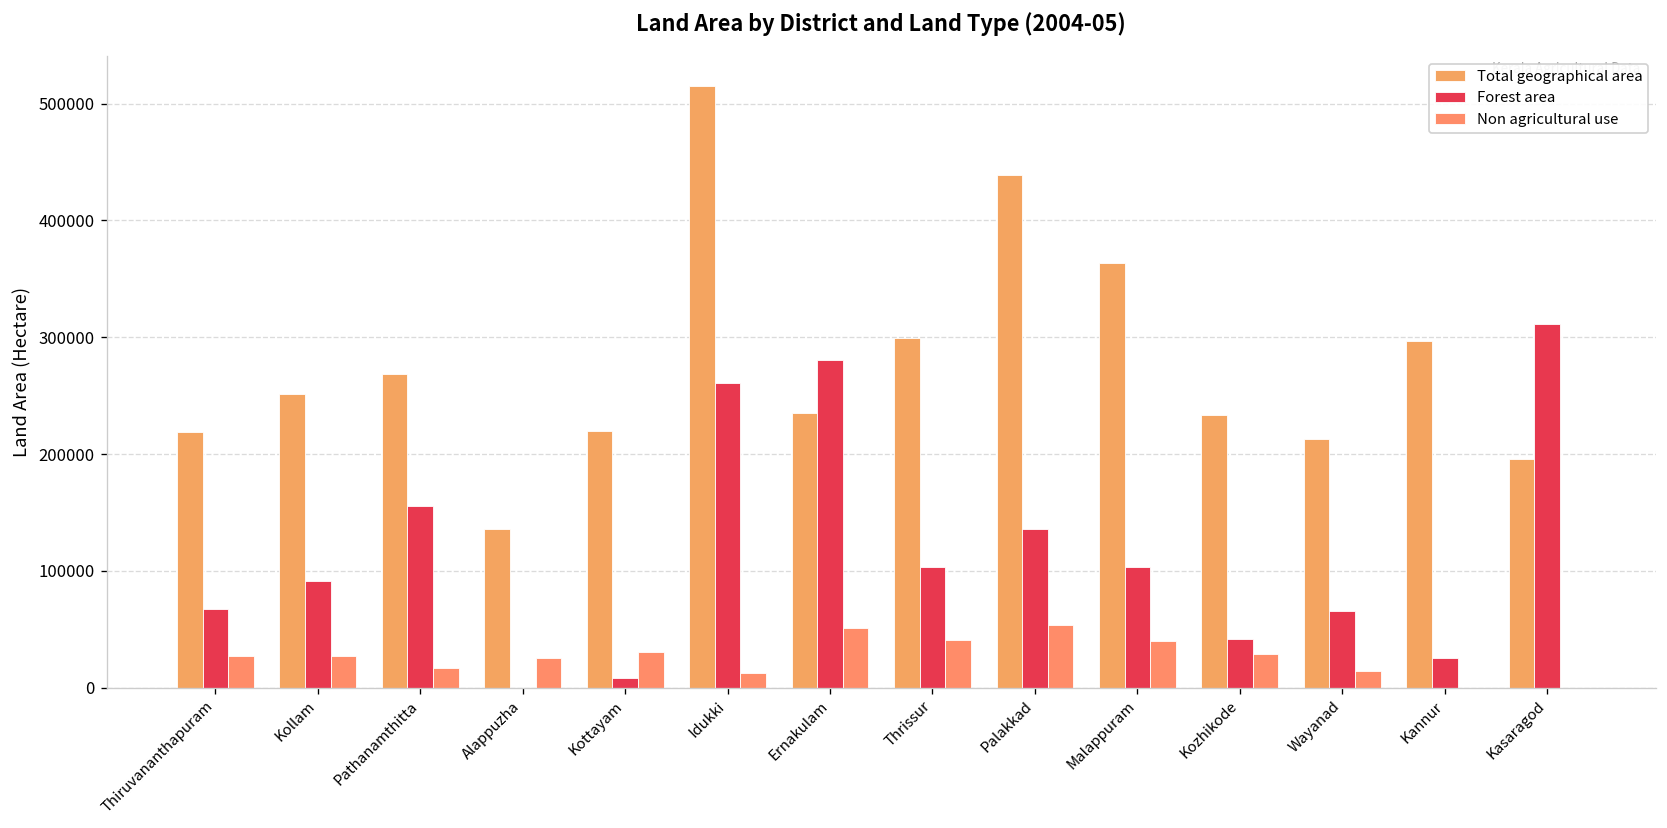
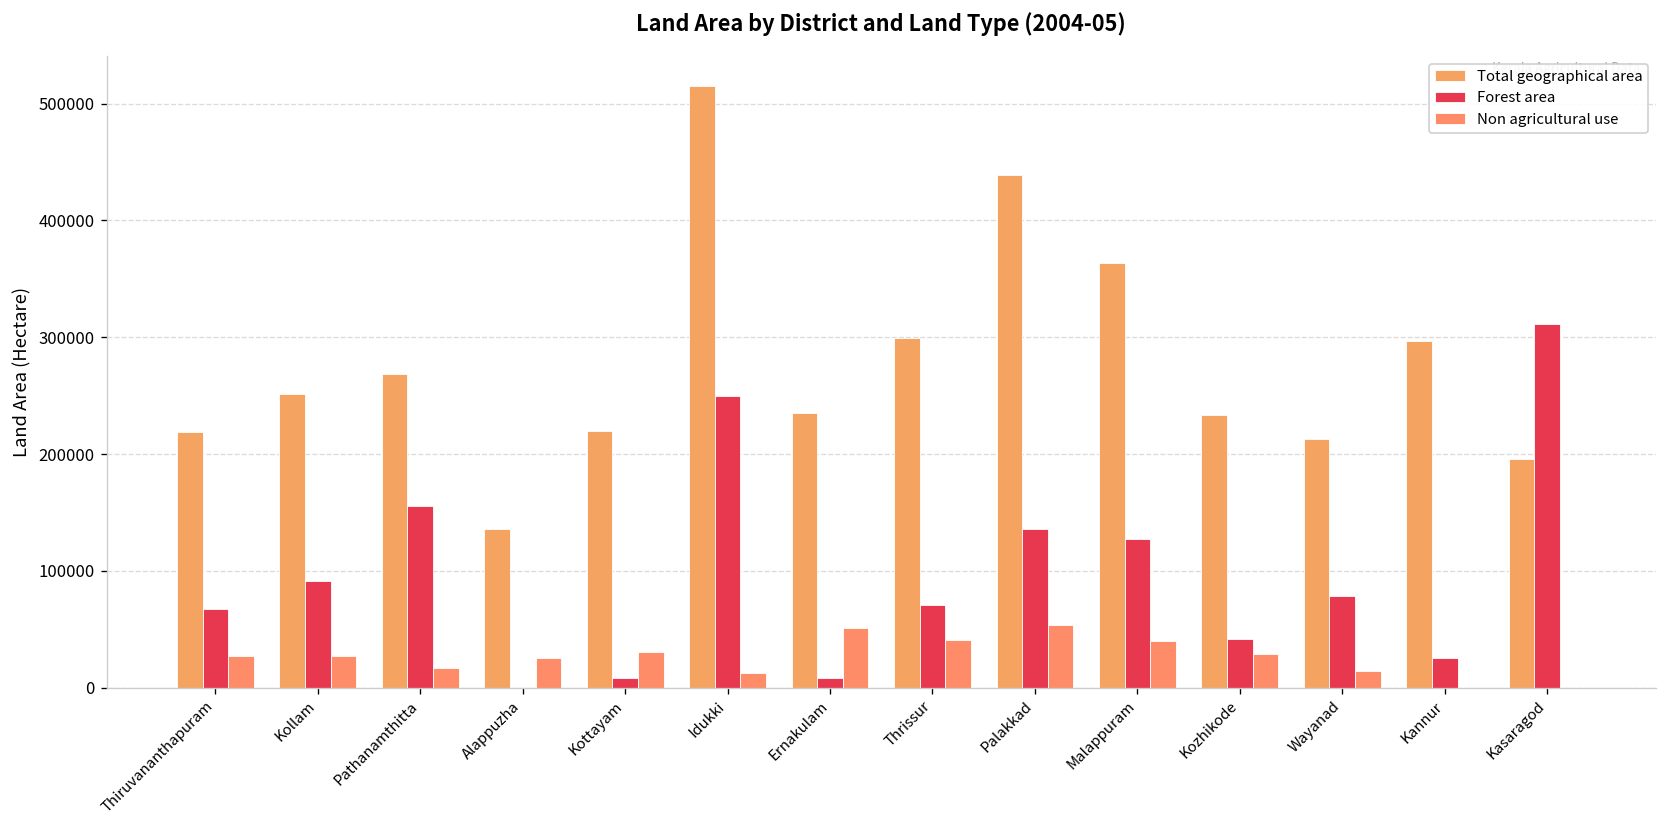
  {
    "Forest area": {
      "Thiruvananthapuram": 70000,
      "Kollam": 90000,
      "Pathanamthitta": 160000,
      "Alappuzha": 0,
      "Kottayam": 10000,
-     "Idukki": 260000,
-     "Ernakulam": 280000,
-     "Thrissur": 100000,
+     "Idukki": 250000,
+     "Ernakulam": 10000,
+     "Thrissur": 70000,
      "Palakkad": 140000,
-     "Malappuram": 100000,
+     "Malappuram": 130000,
      "Kozhikode": 40000,
-     "Wayanad": 70000,
+     "Wayanad": 80000,
      "Kannur": 30000,
      "Kasaragod": 310000
    }
  }
